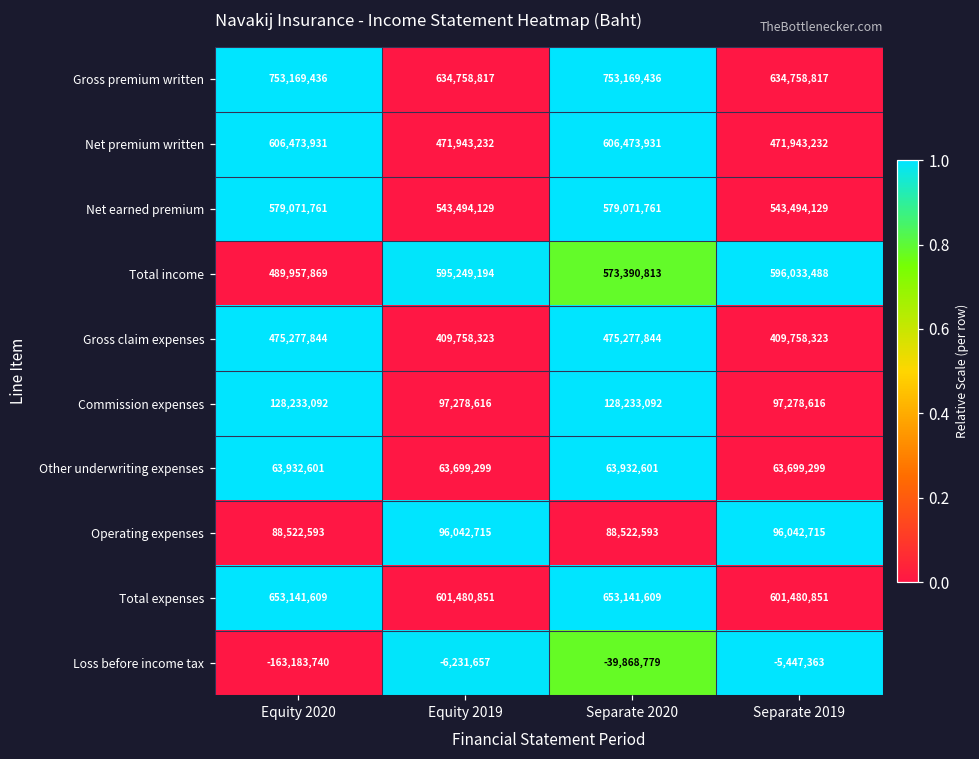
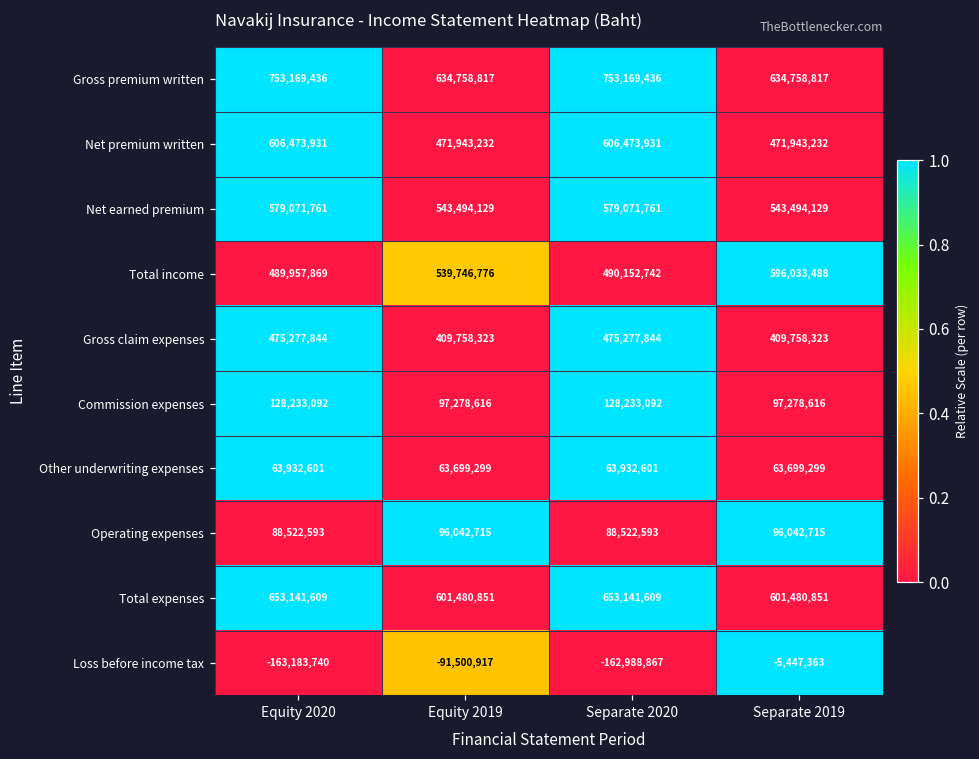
  {
    "Gross premium written": {
      "Equity 2020": "753,169,436",
      "Equity 2019": "634,758,817",
      "Separate 2020": "753,169,436",
      "Separate 2019": "634,758,817"
    },
    "Net premium written": {
      "Equity 2020": "606,473,931",
      "Equity 2019": "471,943,232",
      "Separate 2020": "606,473,931",
      "Separate 2019": "471,943,232"
    },
    "Net earned premium": {
      "Equity 2020": "579,071,761",
      "Equity 2019": "543,494,129",
      "Separate 2020": "579,071,761",
      "Separate 2019": "543,494,129"
    },
    "Total income": {
      "Equity 2020": "489,957,869",
-     "Equity 2019": "595,249,194",
-     "Separate 2020": "573,390,813",
+     "Equity 2019": "539,746,776",
+     "Separate 2020": "490,152,742",
      "Separate 2019": "596,033,488"
    },
    "Gross claim expenses": {
      "Equity 2020": "475,277,844",
      "Equity 2019": "409,758,323",
      "Separate 2020": "475,277,844",
      "Separate 2019": "409,758,323"
    },
    "Commission expenses": {
      "Equity 2020": "128,233,092",
      "Equity 2019": "97,278,616",
      "Separate 2020": "128,233,092",
      "Separate 2019": "97,278,616"
    },
    "Other underwriting expenses": {
      "Equity 2020": "63,932,601",
      "Equity 2019": "63,699,299",
      "Separate 2020": "63,932,601",
      "Separate 2019": "63,699,299"
    },
    "Operating expenses": {
      "Equity 2020": "88,522,593",
      "Equity 2019": "96,042,715",
      "Separate 2020": "88,522,593",
      "Separate 2019": "96,042,715"
    },
    "Total expenses": {
      "Equity 2020": "653,141,609",
      "Equity 2019": "601,480,851",
      "Separate 2020": "653,141,609",
      "Separate 2019": "601,480,851"
    },
    "Loss before income tax": {
      "Equity 2020": "-163,183,740",
-     "Equity 2019": "-6,231,657",
-     "Separate 2020": "-39,868,779",
+     "Equity 2019": "-91,500,917",
+     "Separate 2020": "-162,988,867",
      "Separate 2019": "-5,447,363"
    }
  }
